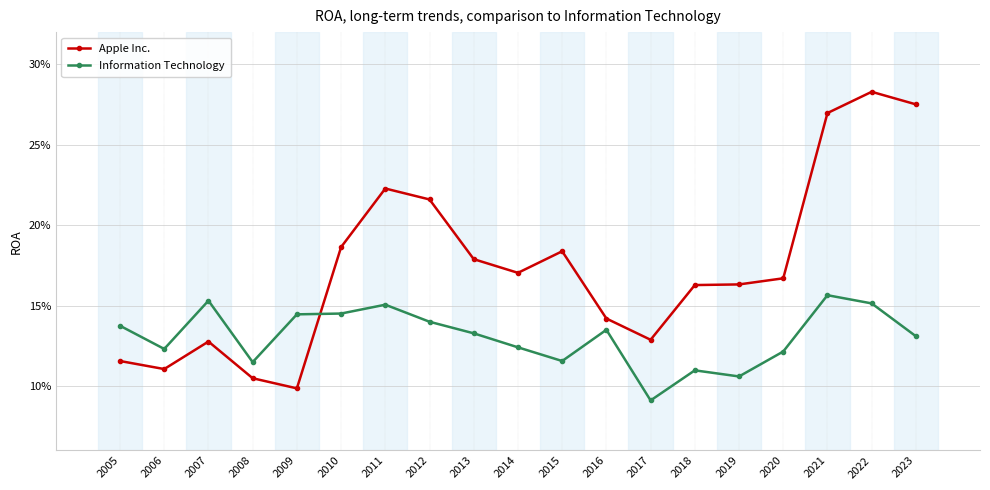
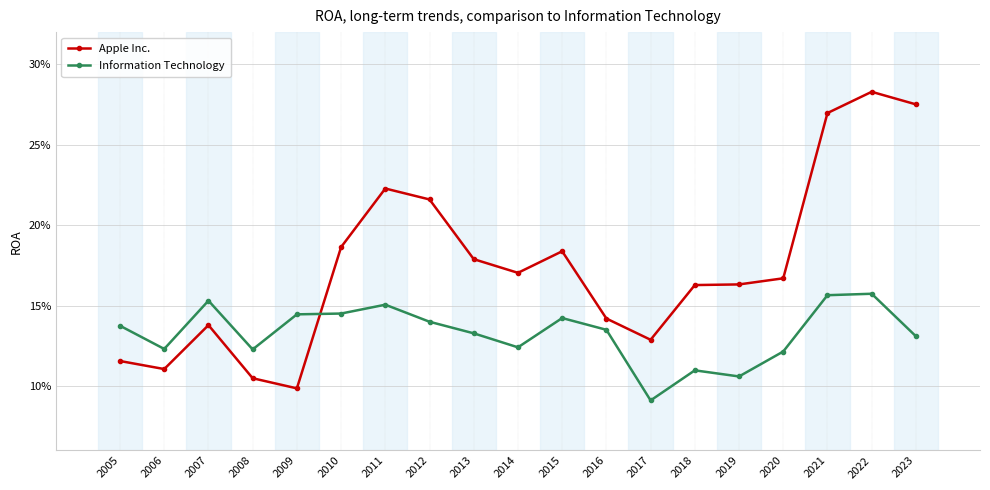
  {
    "Apple Inc.": {
      "2005": "11.6%",
      "2006": "11.1%",
-     "2007": "12.8%",
+     "2007": "13.8%",
      "2008": "10.5%",
      "2009": "9.9%",
      "2010": "18.6%",
      "2011": "22.3%",
      "2012": "21.6%",
      "2013": "17.9%",
      "2014": "17.0%",
      "2015": "18.4%",
      "2016": "14.2%",
      "2017": "12.9%",
      "2018": "16.3%",
      "2019": "16.3%",
      "2020": "16.7%",
      "2021": "27.0%",
      "2022": "28.3%",
      "2023": "27.5%"
    },
    "Information Technology": {
      "2005": "13.8%",
      "2006": "12.3%",
      "2007": "15.3%",
-     "2008": "11.5%",
+     "2008": "12.3%",
      "2009": "14.5%",
      "2010": "14.5%",
      "2011": "15.1%",
      "2012": "14.0%",
      "2013": "13.3%",
      "2014": "12.4%",
-     "2015": "11.6%",
+     "2015": "14.2%",
      "2016": "13.5%",
      "2017": "9.1%",
      "2018": "11.0%",
      "2019": "10.6%",
      "2020": "12.2%",
      "2021": "15.7%",
-     "2022": "15.1%",
+     "2022": "15.7%",
      "2023": "13.1%"
    }
  }
